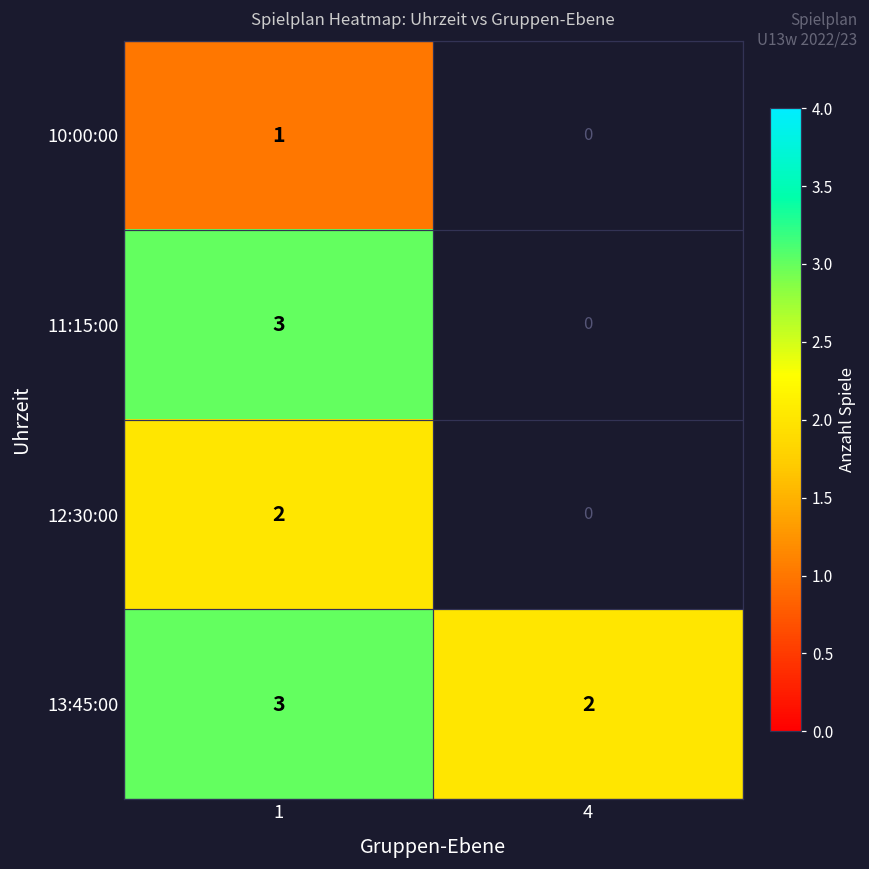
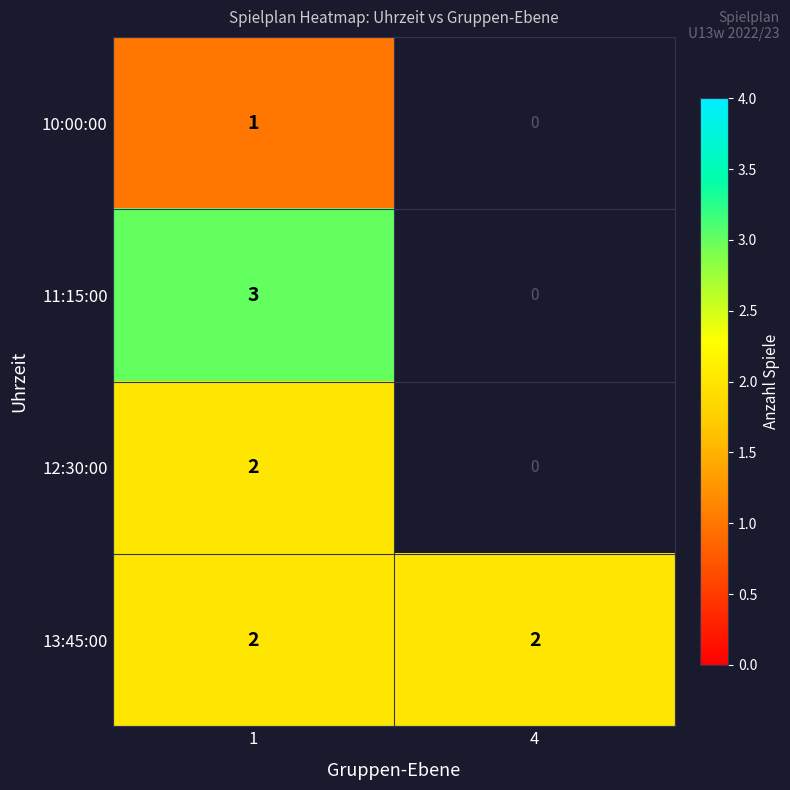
  {
    "10:00:00": {
      "1": 1
    },
    "11:15:00": {
      "1": 3
    },
    "12:30:00": {
      "1": 2
    },
    "13:45:00": {
-     "1": 3,
+     "1": 2,
      "4": 2
    }
  }
